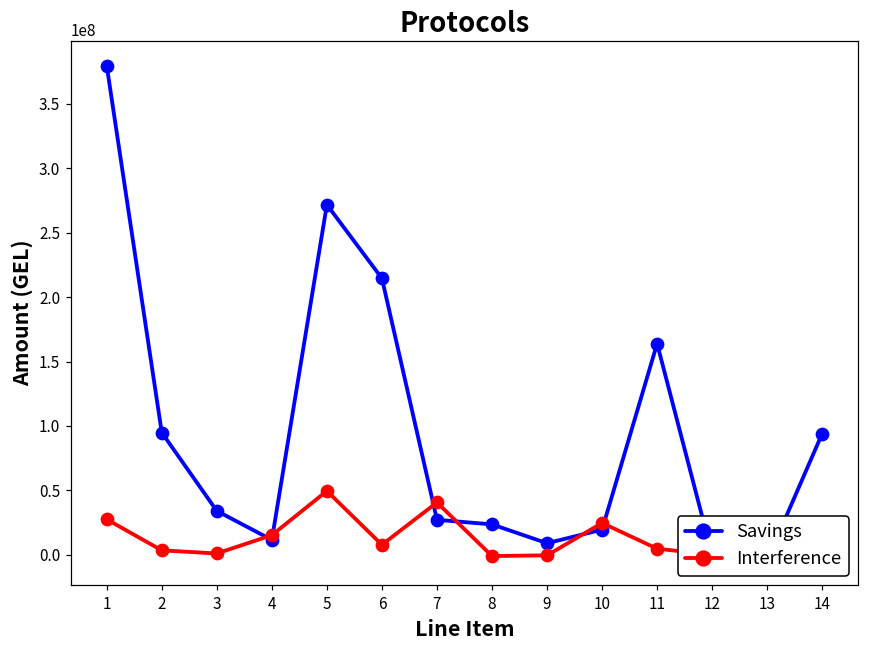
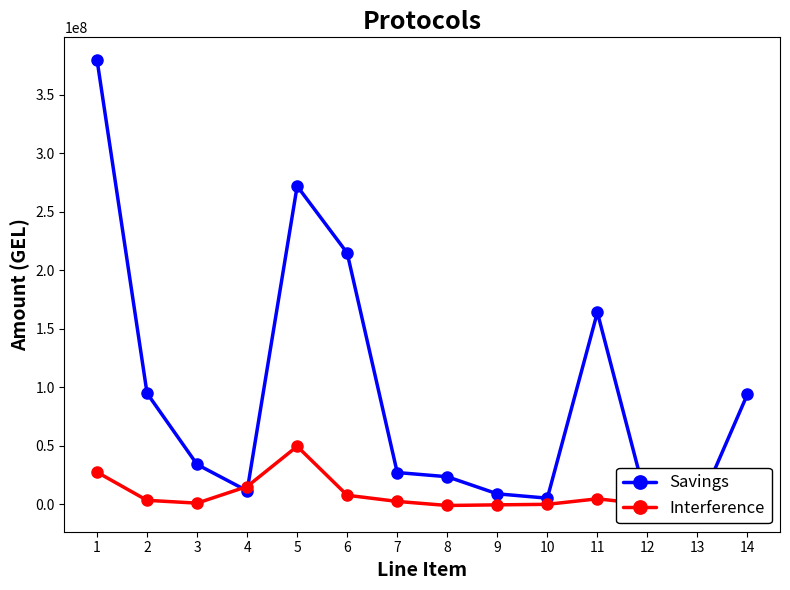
  {
    "Savings": {
      "1": 380000000,
      "2": 95000000,
      "3": 34000000,
      "4": 12000000,
      "5": 272000000,
      "6": 215000000,
      "7": 27000000,
      "8": 24000000,
      "9": 9000000,
-     "10": 20000000,
+     "10": 5000000,
      "11": 164000000,
      "14": 94000000
    },
    "Interference": {
      "1": 27000000,
      "2": 3000000,
      "3": 1000000,
      "4": 15000000,
      "5": 50000000,
      "6": 8000000,
-     "7": 41000000,
+     "7": 2000000,
      "8": -1000000,
      "9": 0,
-     "10": 25000000,
+     "10": 0,
      "11": 5000000
    }
  }
